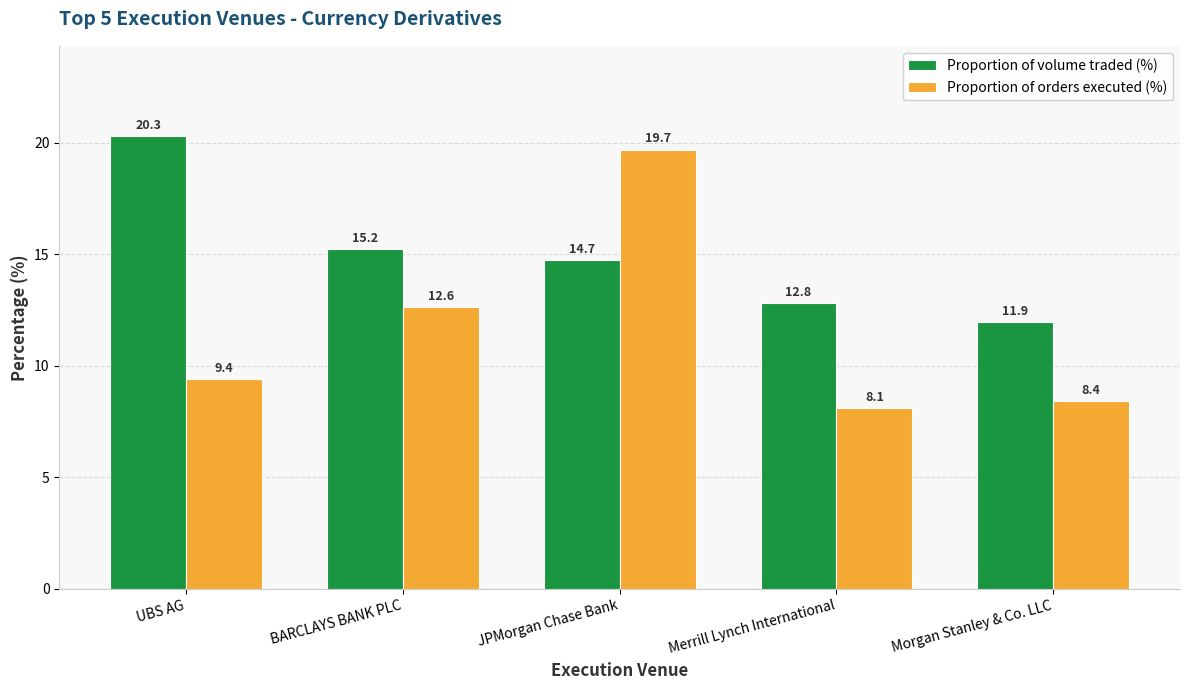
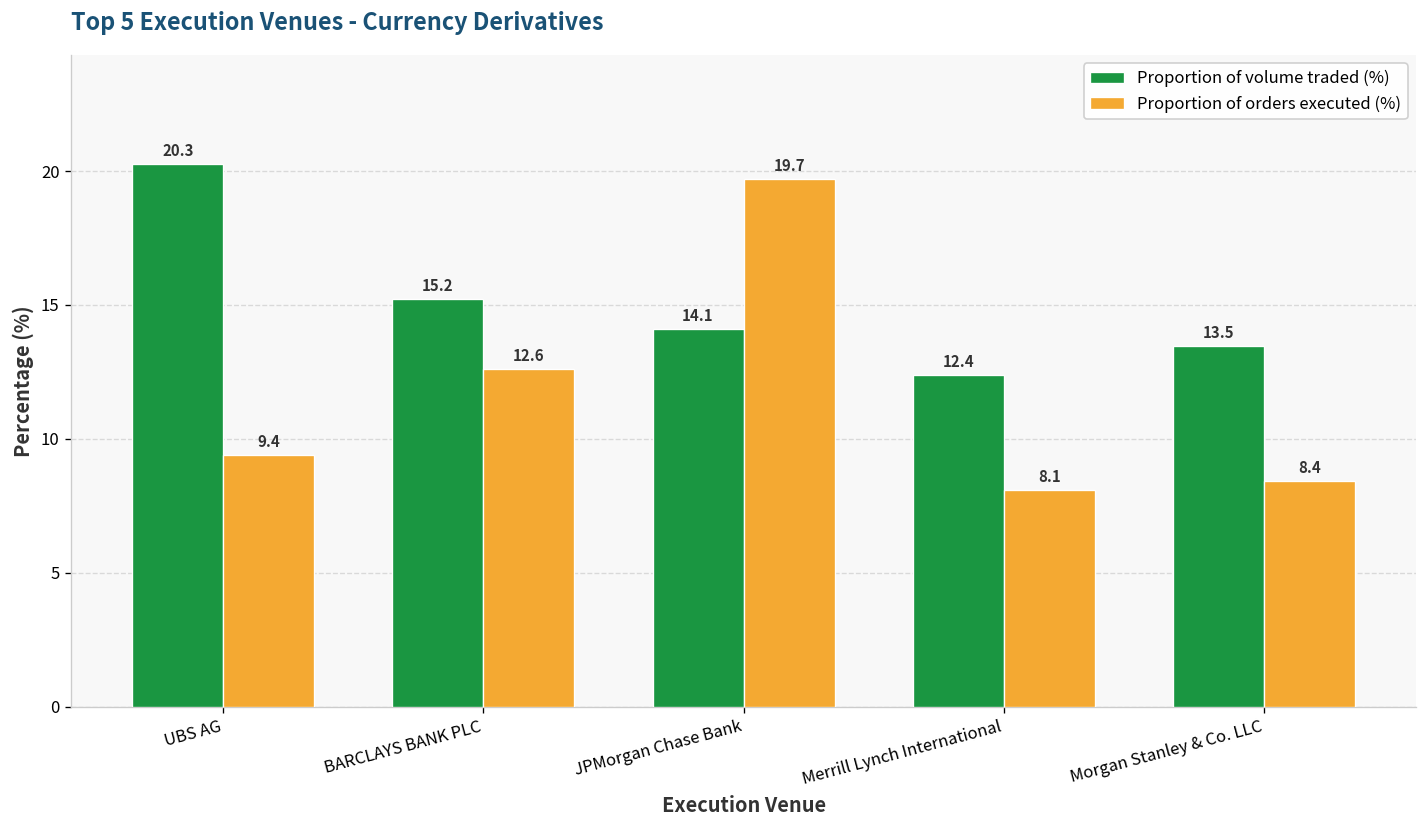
  {
    "Proportion of volume traded (%)": {
      "UBS AG": 20.3,
      "BARCLAYS BANK PLC": 15.2,
-     "JPMorgan Chase Bank": 14.7,
-     "Merrill Lynch International": 12.8,
-     "Morgan Stanley & Co. LLC": 11.9
+     "JPMorgan Chase Bank": 14.1,
+     "Merrill Lynch International": 12.4,
+     "Morgan Stanley & Co. LLC": 13.5
    },
    "Proportion of orders executed (%)": {
      "UBS AG": 9.4,
      "BARCLAYS BANK PLC": 12.6,
      "JPMorgan Chase Bank": 19.7,
      "Merrill Lynch International": 8.1,
      "Morgan Stanley & Co. LLC": 8.4
    }
  }
